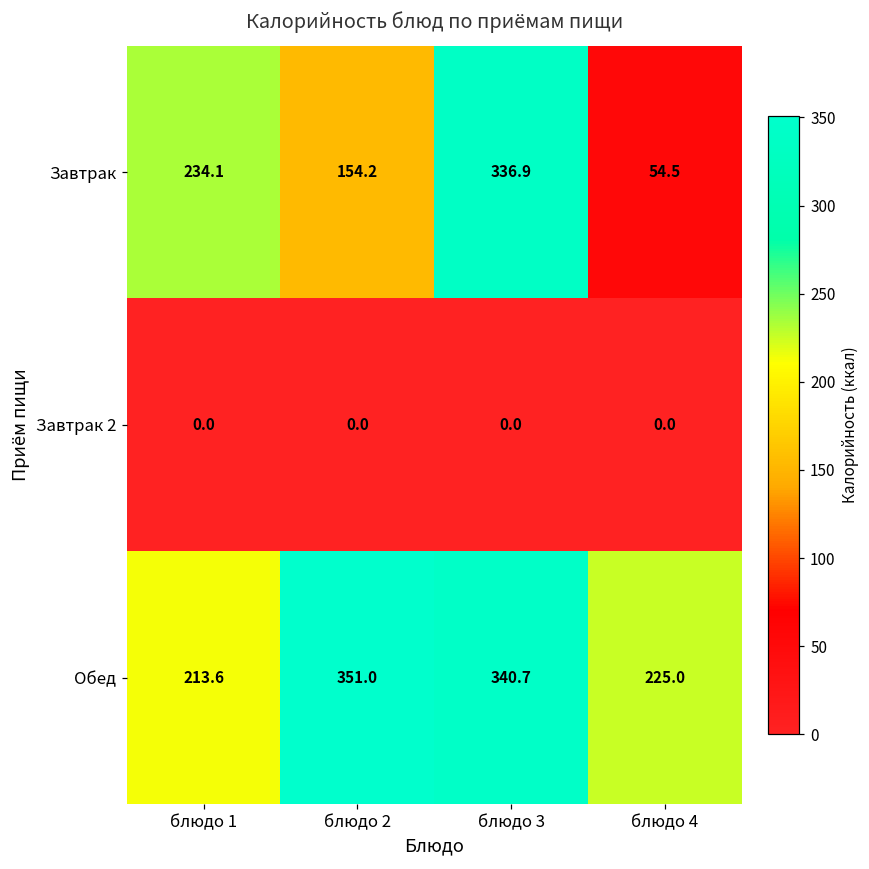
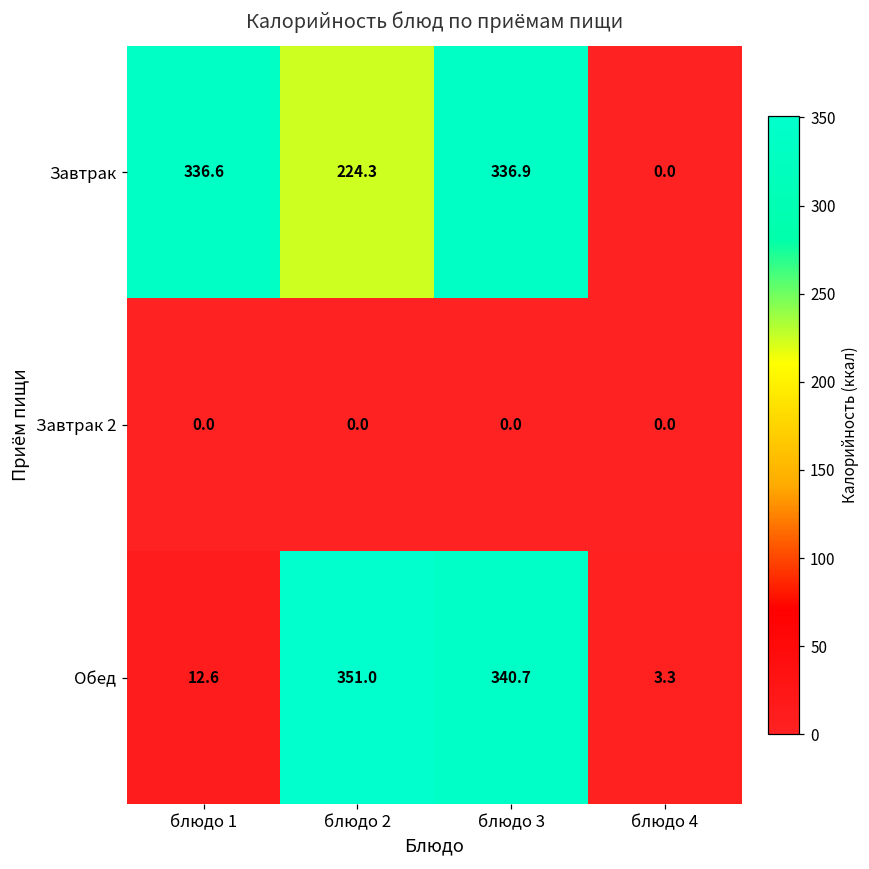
  {
    "Завтрак": {
-     "блюдо 1": 234.1,
-     "блюдо 2": 154.2,
+     "блюдо 1": 336.6,
+     "блюдо 2": 224.3,
      "блюдо 3": 336.9,
-     "блюдо 4": 54.5
+     "блюдо 4": 0.0
    },
    "Завтрак 2": {
      "блюдо 1": 0.0,
      "блюдо 2": 0.0,
      "блюдо 3": 0.0,
      "блюдо 4": 0.0
    },
    "Обед": {
-     "блюдо 1": 213.6,
+     "блюдо 1": 12.6,
      "блюдо 2": 351.0,
      "блюдо 3": 340.7,
-     "блюдо 4": 225.0
+     "блюдо 4": 3.3
    }
  }
